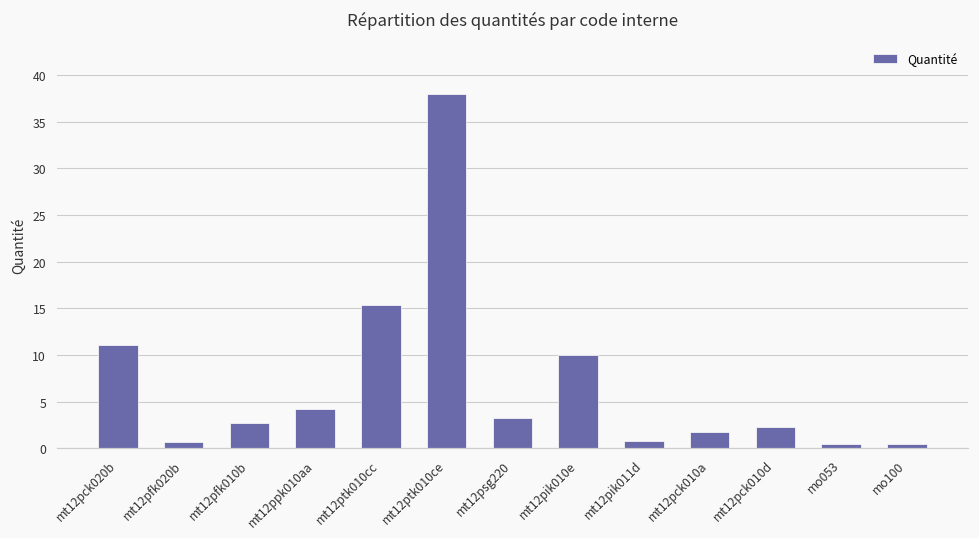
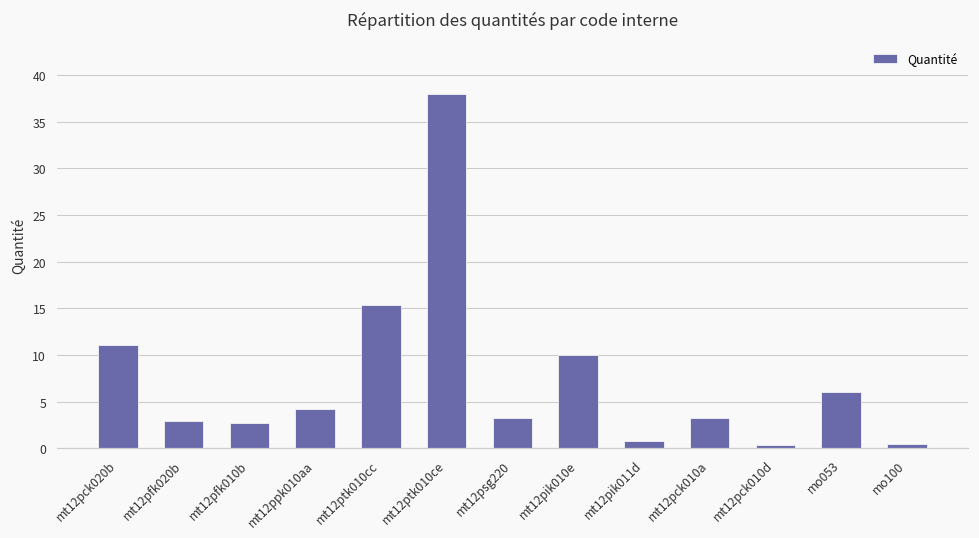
  {
    "mt12pck020b": 11,
-   "mt12pfk020b": 1,
+   "mt12pfk020b": 3,
    "mt12pfk010b": 3,
    "mt12ppk010aa": 4,
    "mt12ptk010cc": 15,
    "mt12ptk010ce": 38,
    "mt12psg220": 3,
    "mt12pik010e": 10,
    "mt12pik011d": 1,
-   "mt12pck010a": 2,
-   "mt12pck010d": 2,
-   "mo053": 0,
+   "mt12pck010a": 3,
+   "mt12pck010d": 0,
+   "mo053": 6,
    "mo100": 0
  }
